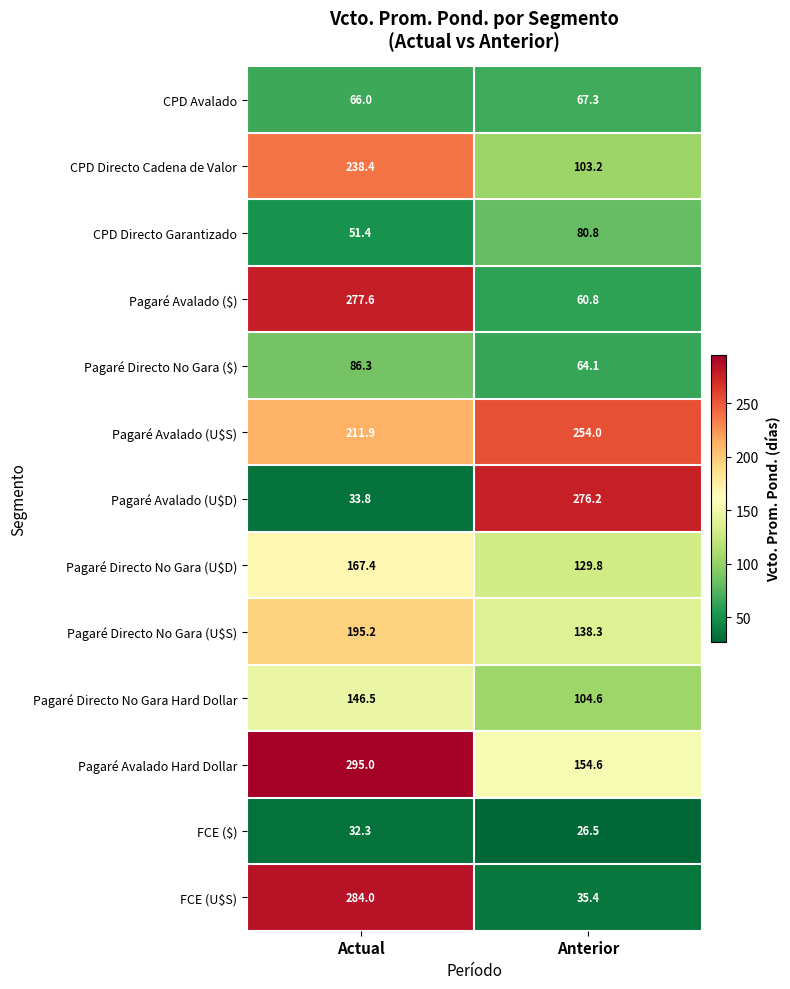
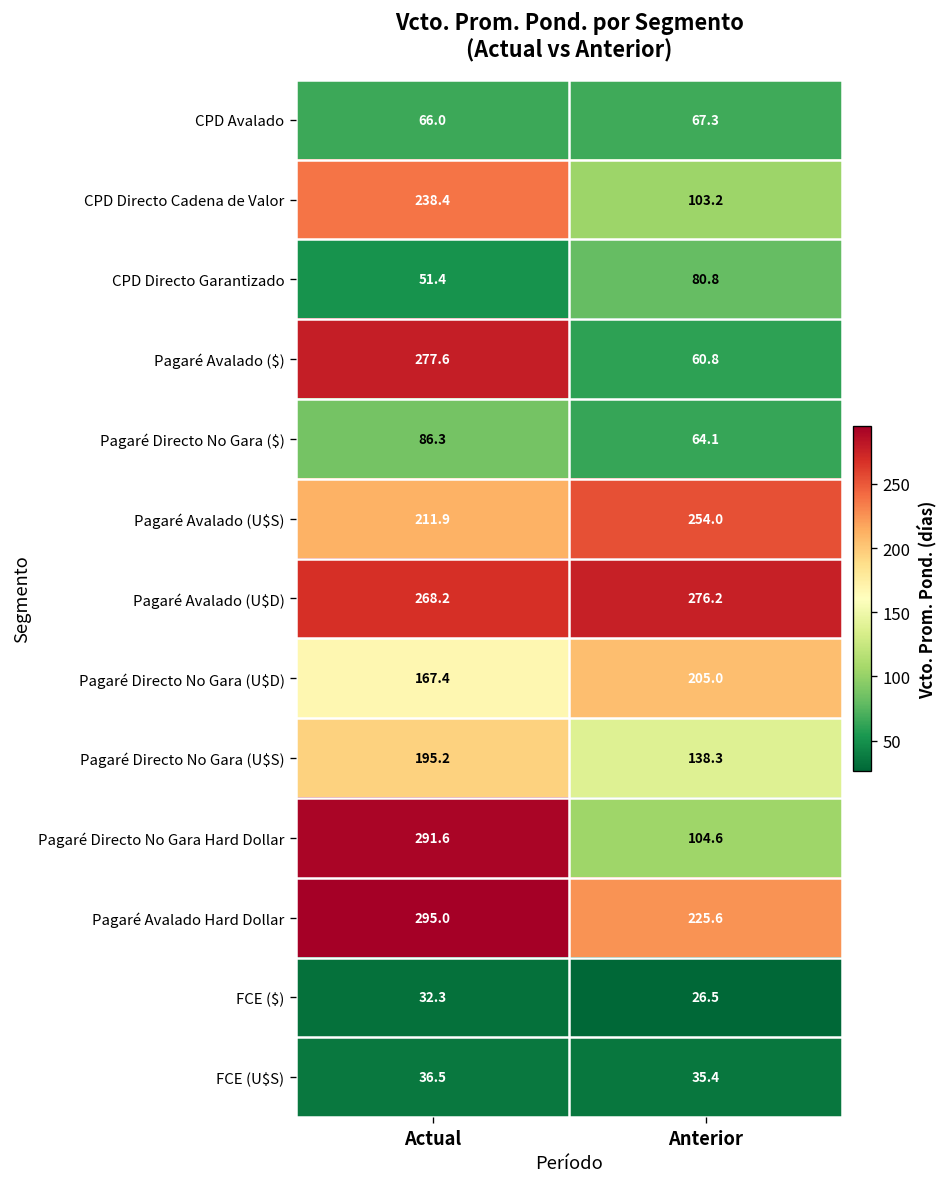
  {
    "CPD Avalado": {
      "Actual": 66.0,
      "Anterior": 67.3
    },
    "CPD Directo Cadena de Valor": {
      "Actual": 238.4,
      "Anterior": 103.2
    },
    "CPD Directo Garantizado": {
      "Actual": 51.4,
      "Anterior": 80.8
    },
    "Pagaré Avalado ($)": {
      "Actual": 277.6,
      "Anterior": 60.8
    },
    "Pagaré Directo No Gara ($)": {
      "Actual": 86.3,
      "Anterior": 64.1
    },
    "Pagaré Avalado (U$S)": {
      "Actual": 211.9,
      "Anterior": 254.0
    },
    "Pagaré Avalado (U$D)": {
-     "Actual": 33.8,
+     "Actual": 268.2,
      "Anterior": 276.2
    },
    "Pagaré Directo No Gara (U$D)": {
      "Actual": 167.4,
-     "Anterior": 129.8
+     "Anterior": 205.0
    },
    "Pagaré Directo No Gara (U$S)": {
      "Actual": 195.2,
      "Anterior": 138.3
    },
    "Pagaré Directo No Gara Hard Dollar": {
-     "Actual": 146.5,
+     "Actual": 291.6,
      "Anterior": 104.6
    },
    "Pagaré Avalado Hard Dollar": {
      "Actual": 295.0,
-     "Anterior": 154.6
+     "Anterior": 225.6
    },
    "FCE ($)": {
      "Actual": 32.3,
      "Anterior": 26.5
    },
    "FCE (U$S)": {
-     "Actual": 284.0,
+     "Actual": 36.5,
      "Anterior": 35.4
    }
  }
